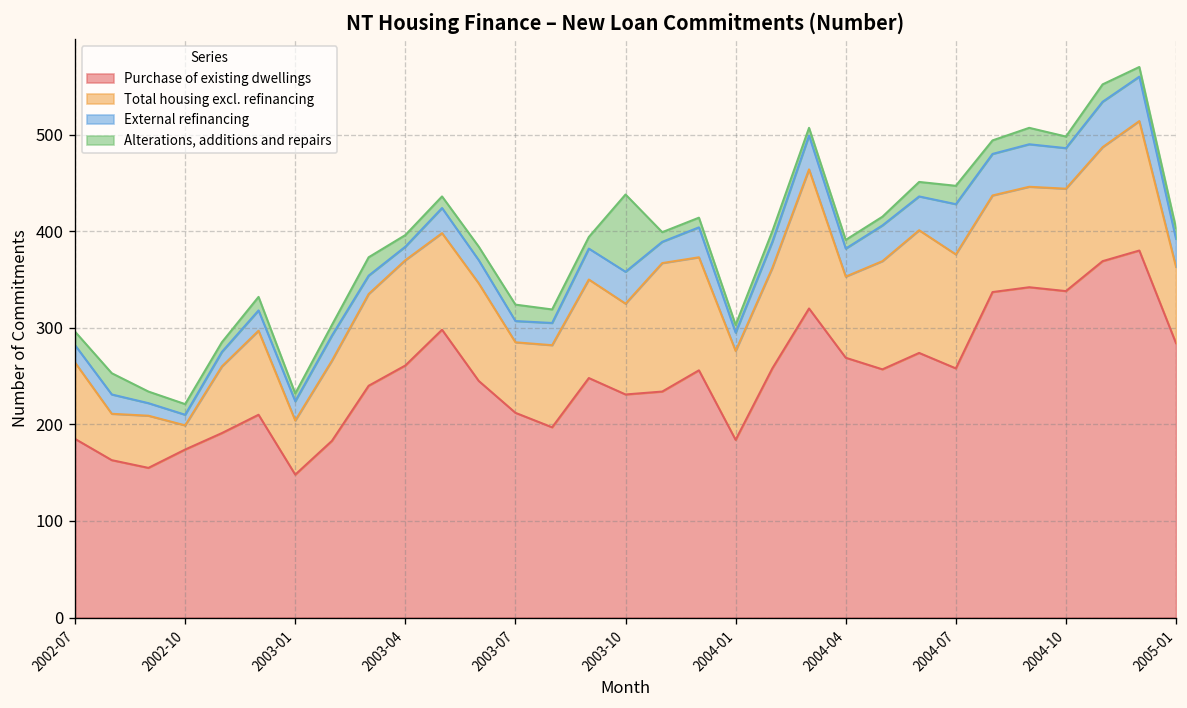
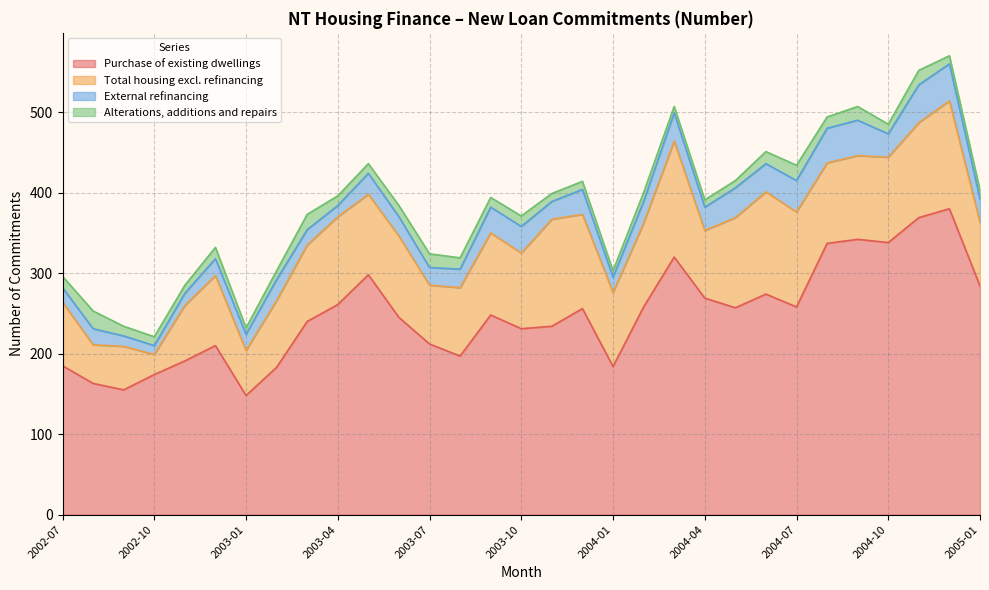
  {
    "Purchase of existing dwellings": {
      "2002-07": 190,
      "2002-10": 170,
      "2003-01": 150,
      "2003-04": 260,
      "2003-07": 210,
      "2003-10": 230,
      "2004-01": 180,
      "2004-04": 270,
      "2004-07": 260,
      "2004-10": 340,
      "2005-01": 280
    },
    "Total housing excl. refinancing": {
      "2002-07": 80,
      "2002-10": 30,
      "2003-01": 60,
      "2003-04": 110,
      "2003-07": 70,
      "2003-10": 90,
      "2004-01": 90,
      "2004-04": 80,
      "2004-07": 120,
      "2004-10": 110,
      "2005-01": 80
    },
    "External refinancing": {
      "2002-07": 20,
      "2002-10": 10,
      "2003-01": 20,
      "2003-04": 10,
      "2003-07": 20,
      "2003-10": 30,
      "2004-01": 20,
      "2004-04": 30,
-     "2004-07": 50,
-     "2004-10": 40,
+     "2004-07": 40,
+     "2004-10": 30,
      "2005-01": 30
    },
    "Alterations, additions and repairs": {
      "2002-07": 10,
      "2002-10": 10,
      "2003-01": 10,
      "2003-04": 10,
      "2003-07": 20,
-     "2003-10": 80,
+     "2003-10": 10,
      "2004-01": 10,
      "2004-04": 10,
      "2004-07": 20,
      "2004-10": 10,
      "2005-01": 10
    }
  }
